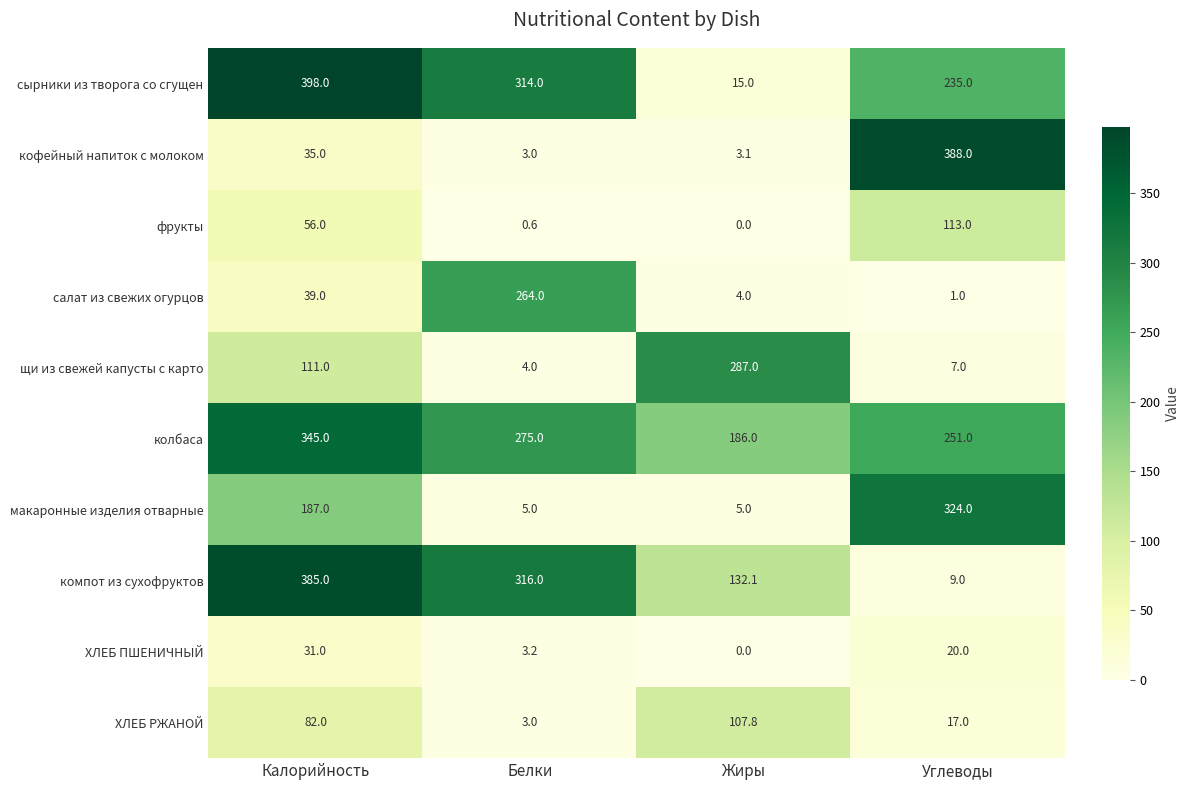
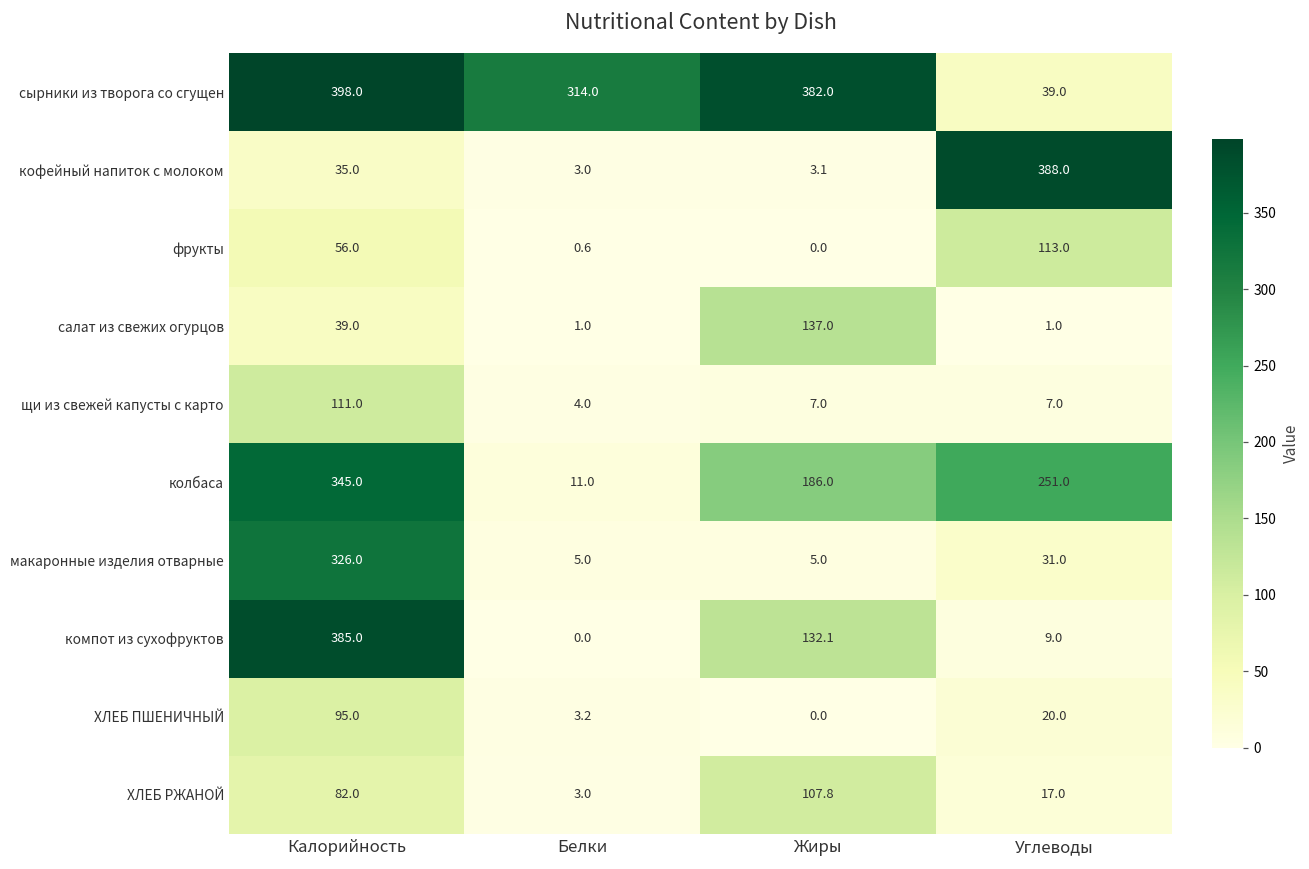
  {
    "сырники из творога со сгущен": {
      "Калорийность": 398.0,
      "Белки": 314.0,
-     "Жиры": 15.0,
-     "Углеводы": 235.0
+     "Жиры": 382.0,
+     "Углеводы": 39.0
    },
    "кофейный напиток с молоком": {
      "Калорийность": 35.0,
      "Белки": 3.0,
      "Жиры": 3.1,
      "Углеводы": 388.0
    },
    "фрукты": {
      "Калорийность": 56.0,
      "Белки": 0.6,
      "Жиры": 0.0,
      "Углеводы": 113.0
    },
    "салат из свежих огурцов": {
      "Калорийность": 39.0,
-     "Белки": 264.0,
-     "Жиры": 4.0,
+     "Белки": 1.0,
+     "Жиры": 137.0,
      "Углеводы": 1.0
    },
    "щи из свежей капусты с карто": {
      "Калорийность": 111.0,
      "Белки": 4.0,
-     "Жиры": 287.0,
+     "Жиры": 7.0,
      "Углеводы": 7.0
    },
    "колбаса": {
      "Калорийность": 345.0,
-     "Белки": 275.0,
+     "Белки": 11.0,
      "Жиры": 186.0,
      "Углеводы": 251.0
    },
    "макаронные изделия отварные": {
-     "Калорийность": 187.0,
+     "Калорийность": 326.0,
      "Белки": 5.0,
      "Жиры": 5.0,
-     "Углеводы": 324.0
+     "Углеводы": 31.0
    },
    "компот из сухофруктов": {
      "Калорийность": 385.0,
-     "Белки": 316.0,
+     "Белки": 0.0,
      "Жиры": 132.1,
      "Углеводы": 9.0
    },
    "ХЛЕБ ПШЕНИЧНЫЙ": {
-     "Калорийность": 31.0,
+     "Калорийность": 95.0,
      "Белки": 3.2,
      "Жиры": 0.0,
      "Углеводы": 20.0
    },
    "ХЛЕБ РЖАНОЙ": {
      "Калорийность": 82.0,
      "Белки": 3.0,
      "Жиры": 107.8,
      "Углеводы": 17.0
    }
  }
